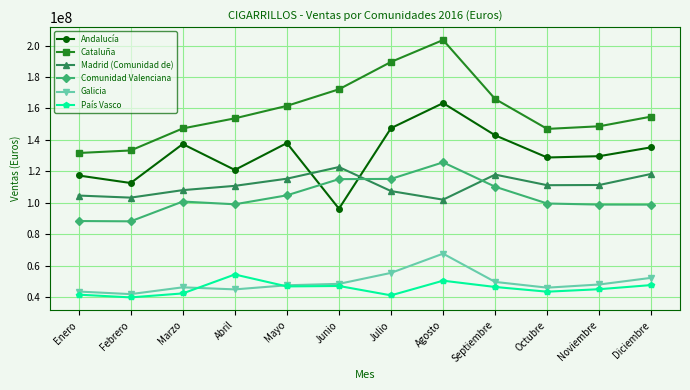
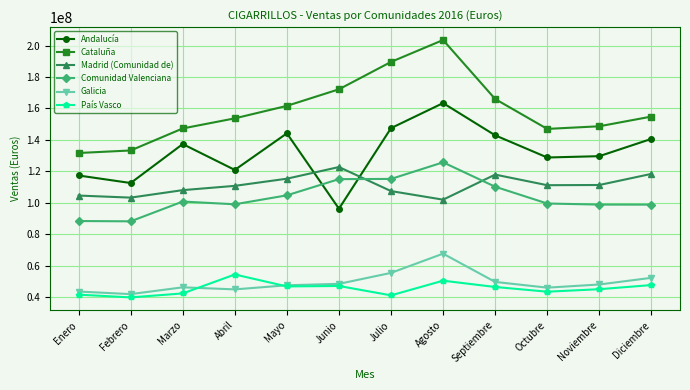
  {
    "Andalucía": {
      "Enero": 117000000,
      "Febrero": 113000000,
      "Marzo": 137000000,
      "Abril": 121000000,
-     "Mayo": 138000000,
+     "Mayo": 144000000,
      "Junio": 96000000,
      "Julio": 148000000,
      "Agosto": 163000000,
      "Septiembre": 143000000,
      "Octubre": 129000000,
      "Noviembre": 130000000,
-     "Diciembre": 135000000
+     "Diciembre": 141000000
    },
    "Galicia": {
      "Enero": 44000000,
      "Febrero": 42000000,
      "Marzo": 46000000,
      "Abril": 45000000,
      "Julio": 56000000,
      "Agosto": 68000000,
      "Septiembre": 50000000,
      "Octubre": 46000000,
      "Noviembre": 48000000,
      "Diciembre": 52000000
    },
    "País Vasco": {
      "Enero": 42000000,
      "Febrero": 40000000,
      "Marzo": 42000000,
      "Abril": 54000000,
      "Julio": 41000000,
      "Agosto": 51000000,
      "Septiembre": 47000000,
      "Octubre": 44000000,
      "Noviembre": 45000000,
      "Diciembre": 48000000
    }
  }
